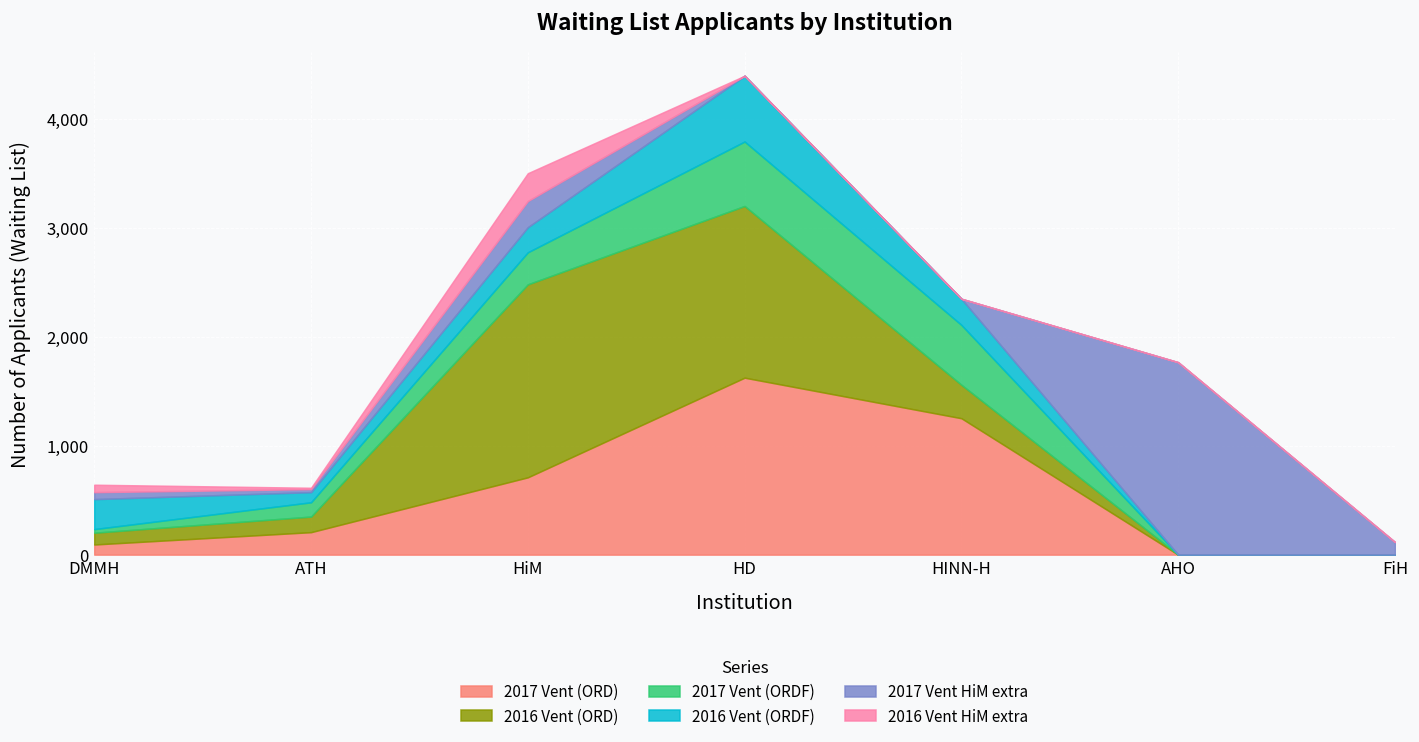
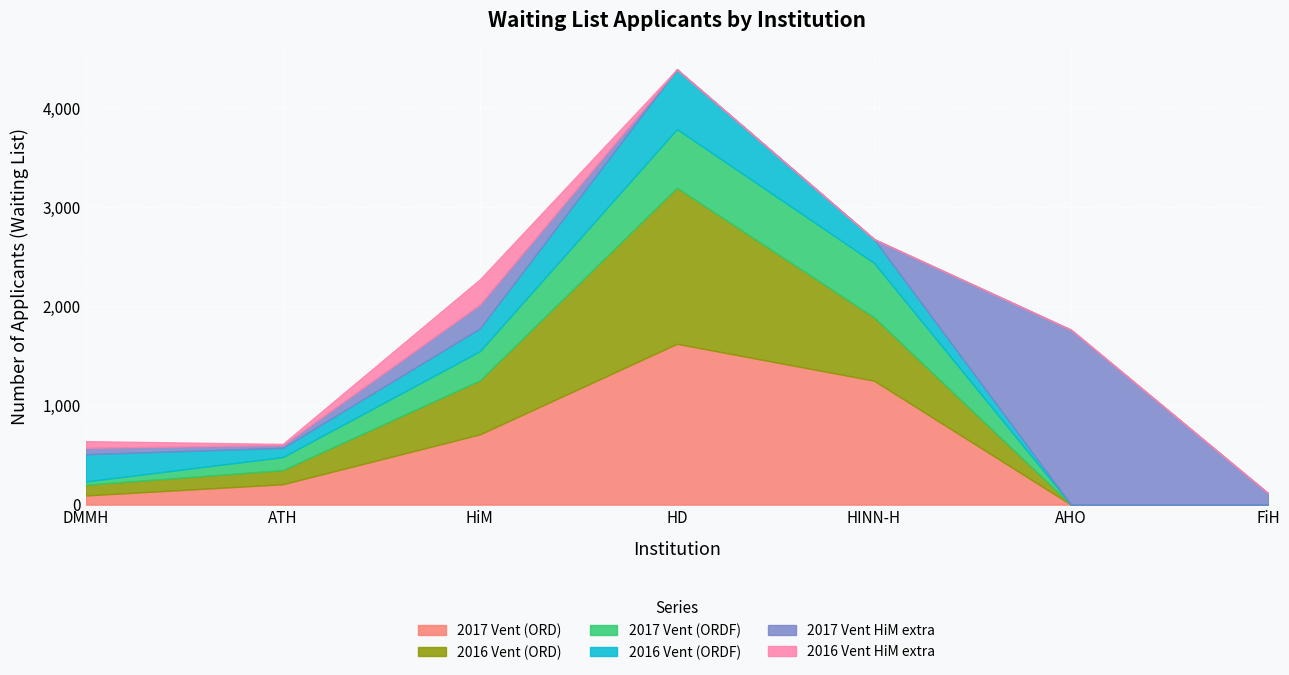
  {
    "2016 Vent (ORD)": {
      "DMMH": "100",
      "ATH": "100",
-     "HiM": "1,800",
+     "HiM": "500",
      "HD": "1,600",
-     "HINN-H": "300"
+     "HINN-H": "600"
    },
    "2017 Vent (ORDF)": {
      "DMMH": "0",
      "ATH": "100",
      "HiM": "300",
      "HD": "600",
      "HINN-H": "500"
    },
    "2016 Vent (ORDF)": {
      "DMMH": "300",
      "ATH": "100",
      "HiM": "200"
    },
    "2017 Vent HiM extra": {
      "DMMH": "100",
      "HiM": "200"
    }
  }
